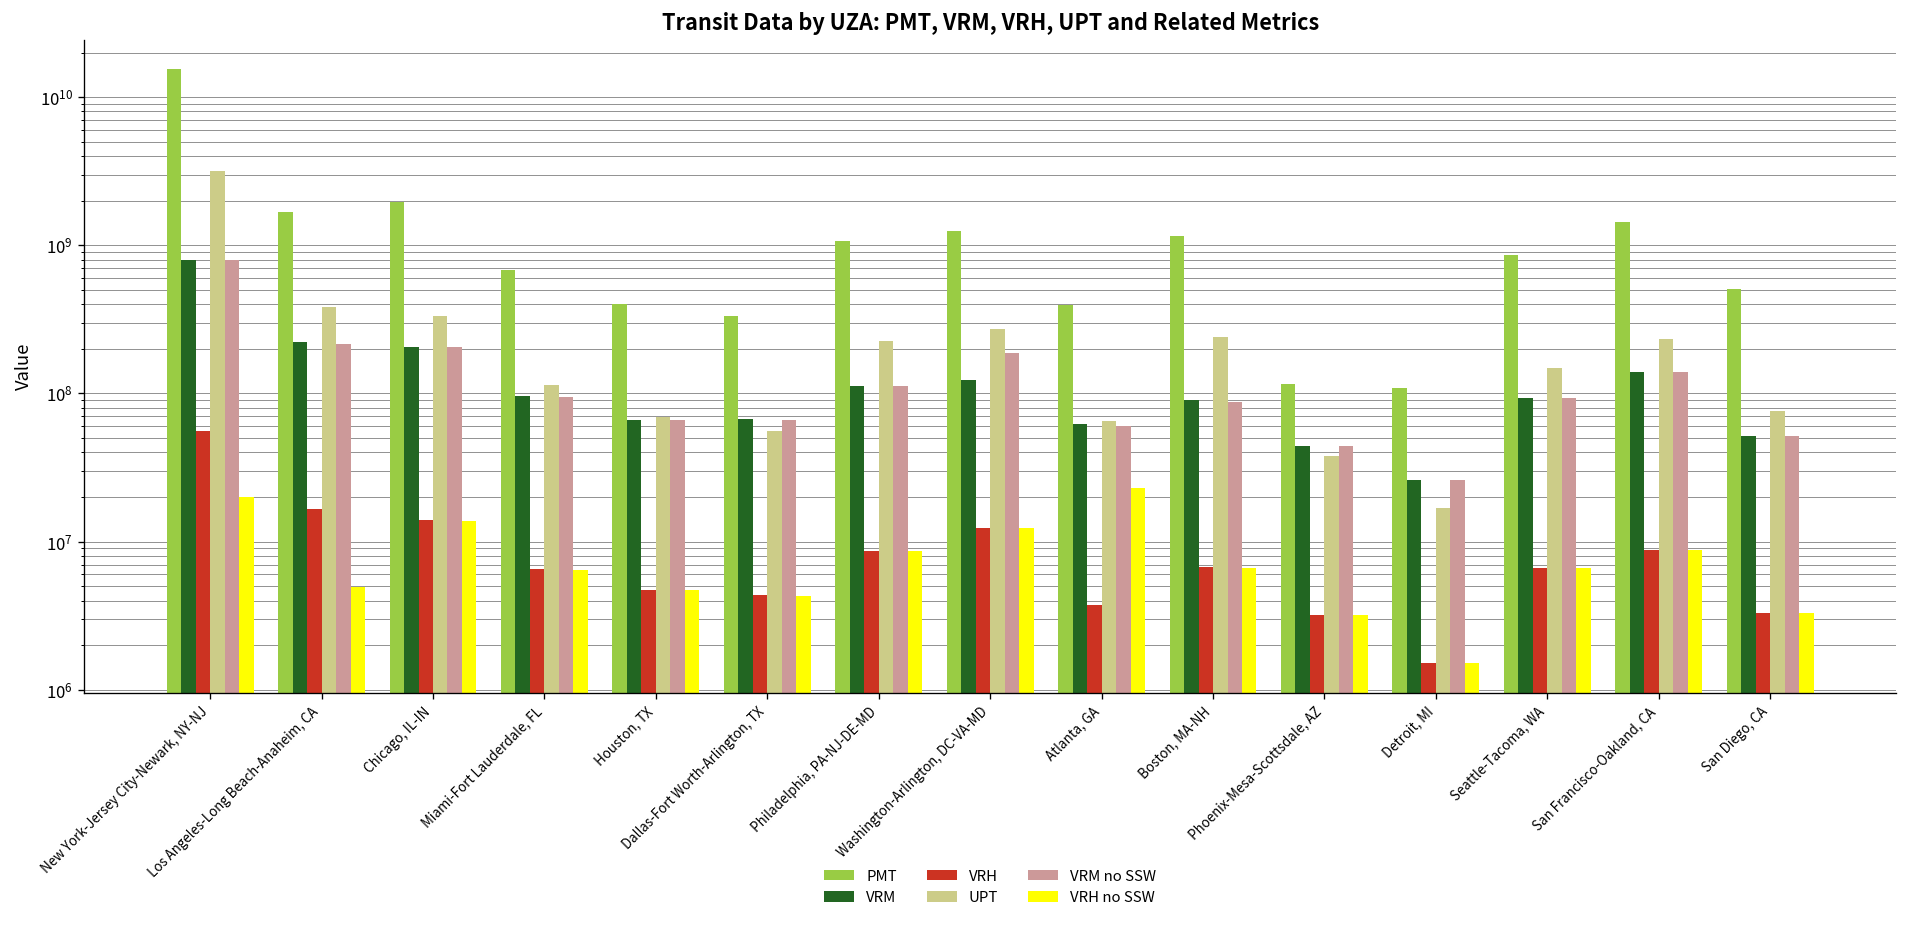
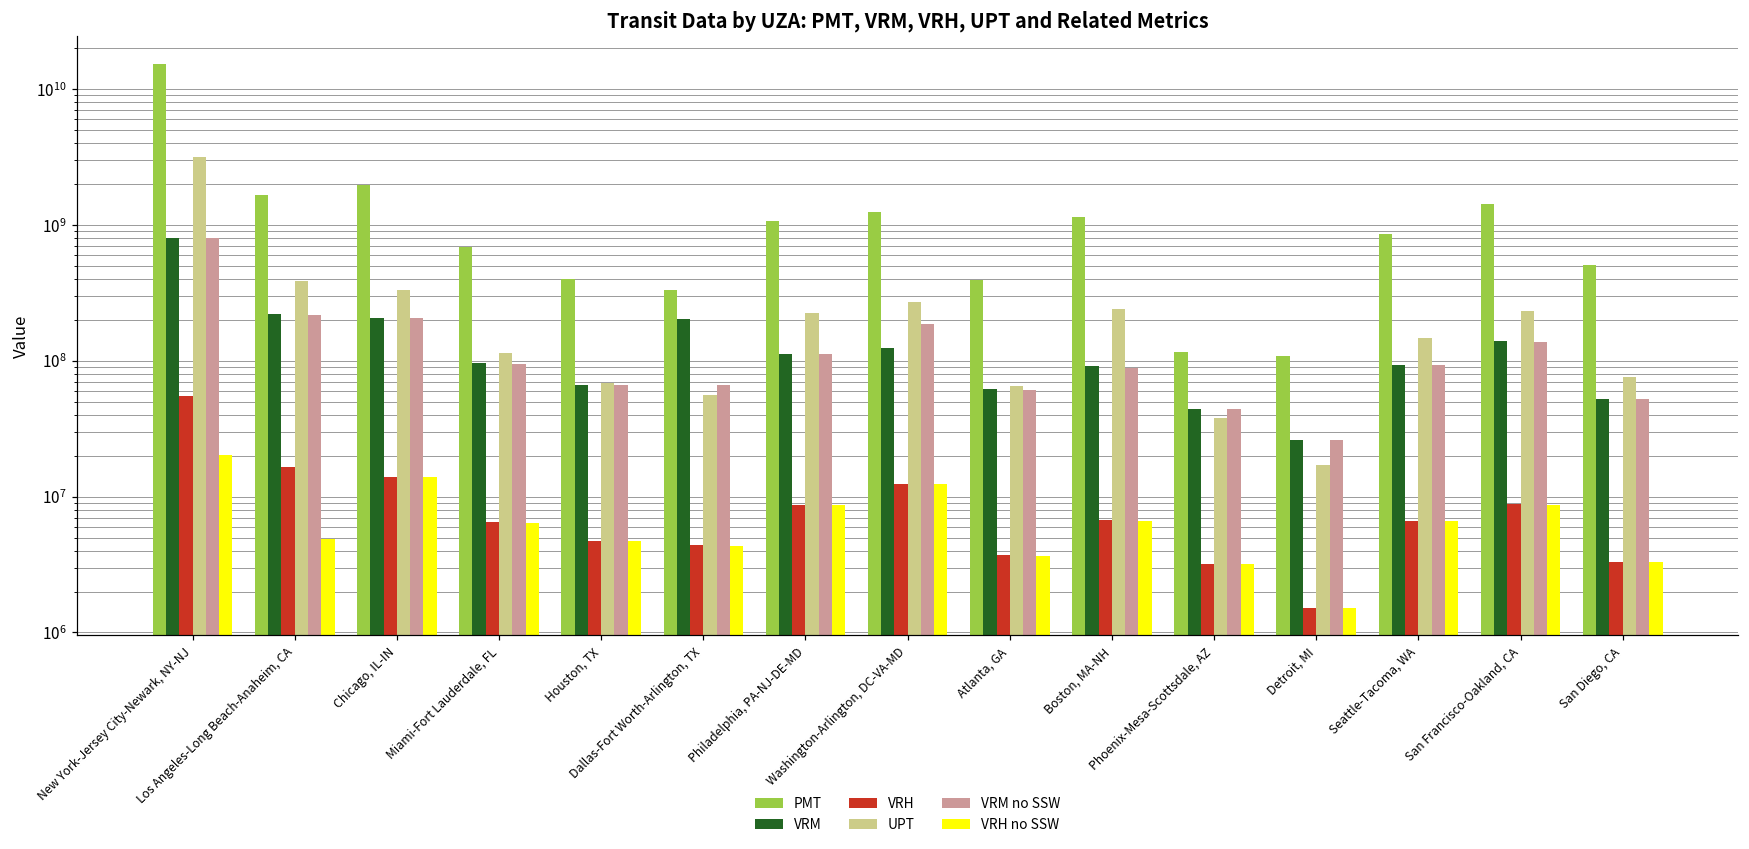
  {
    "PMT": {
      "New York-Jersey City-Newark, NY-NJ": 15000000000,
      "Los Angeles-Long Beach-Anaheim, CA": 1700000000,
      "Chicago, IL-IN": 2000000000,
      "Miami-Fort Lauderdale, FL": 700000000,
      "Houston, TX": 400000000,
      "Dallas-Fort Worth-Arlington, TX": 330000000,
      "Philadelphia, PA-NJ-DE-MD": 1100000000,
      "Washington-Arlington, DC-VA-MD": 1200000000,
      "Atlanta, GA": 400000000,
      "Boston, MA-NH": 1100000000,
      "Phoenix-Mesa-Scottsdale, AZ": 120000000,
      "Detroit, MI": 110000000,
      "Seattle-Tacoma, WA": 900000000,
      "San Francisco-Oakland, CA": 1400000000,
      "San Diego, CA": 500000000
    },
    "VRM": {
      "New York-Jersey City-Newark, NY-NJ": 800000000,
      "Los Angeles-Long Beach-Anaheim, CA": 220000000,
      "Chicago, IL-IN": 210000000,
      "Miami-Fort Lauderdale, FL": 100000000,
      "Houston, TX": 70000000,
-     "Dallas-Fort Worth-Arlington, TX": 70000000,
+     "Dallas-Fort Worth-Arlington, TX": 200000000,
      "Philadelphia, PA-NJ-DE-MD": 110000000,
      "Washington-Arlington, DC-VA-MD": 120000000,
      "Atlanta, GA": 60000000,
      "Boston, MA-NH": 90000000,
      "Phoenix-Mesa-Scottsdale, AZ": 44000000,
      "Detroit, MI": 26000000,
      "Seattle-Tacoma, WA": 90000000,
      "San Francisco-Oakland, CA": 140000000,
      "San Diego, CA": 52000000
    },
    "VRH": {
      "New York-Jersey City-Newark, NY-NJ": 60000000,
      "Los Angeles-Long Beach-Anaheim, CA": 17000000,
      "Chicago, IL-IN": 14000000,
      "Miami-Fort Lauderdale, FL": 7000000,
      "Houston, TX": 4700000,
      "Dallas-Fort Worth-Arlington, TX": 4400000,
      "Philadelphia, PA-NJ-DE-MD": 9000000,
      "Washington-Arlington, DC-VA-MD": 12000000,
      "Atlanta, GA": 3700000,
      "Boston, MA-NH": 7000000,
      "Phoenix-Mesa-Scottsdale, AZ": 3200000,
      "Detroit, MI": 1500000,
      "Seattle-Tacoma, WA": 7000000,
      "San Francisco-Oakland, CA": 9000000,
      "San Diego, CA": 3300000
    },
    "VRH no SSW": {
      "New York-Jersey City-Newark, NY-NJ": 20000000,
      "Los Angeles-Long Beach-Anaheim, CA": 4900000,
      "Chicago, IL-IN": 14000000,
      "Miami-Fort Lauderdale, FL": 6000000,
      "Houston, TX": 4700000,
      "Dallas-Fort Worth-Arlington, TX": 4300000,
      "Philadelphia, PA-NJ-DE-MD": 9000000,
      "Washington-Arlington, DC-VA-MD": 12000000,
-     "Atlanta, GA": 23000000,
+     "Atlanta, GA": 3600000,
      "Boston, MA-NH": 7000000,
      "Phoenix-Mesa-Scottsdale, AZ": 3200000,
      "Detroit, MI": 1500000,
      "Seattle-Tacoma, WA": 7000000,
      "San Francisco-Oakland, CA": 9000000,
      "San Diego, CA": 3300000
    }
  }
